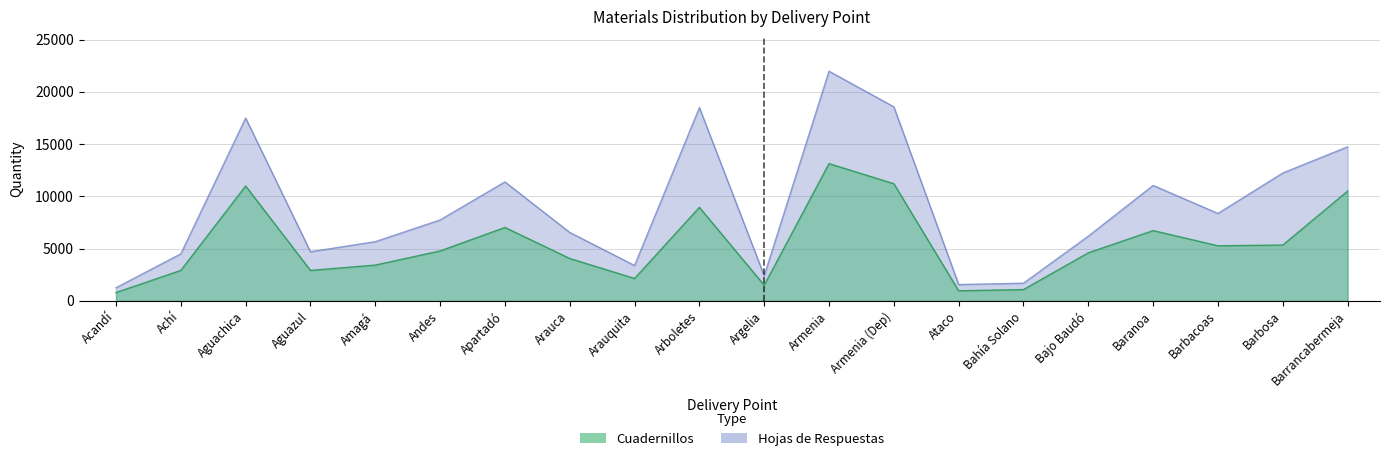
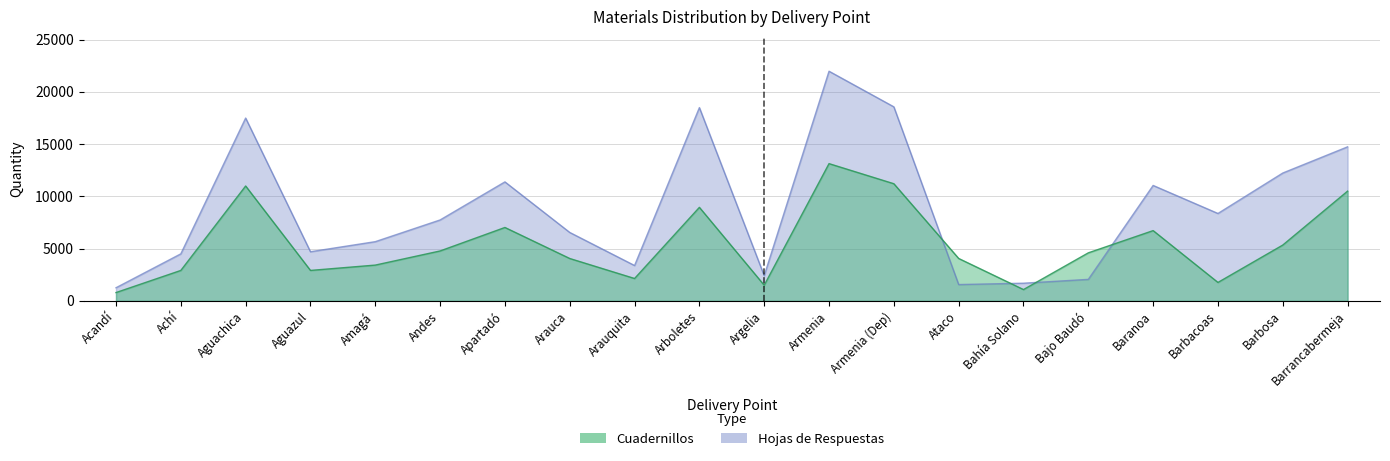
  {
    "Hojas de Respuestas": {
      "Acandí": 1300,
      "Achí": 4500,
      "Aguachica": 17500,
      "Aguazul": 4700,
      "Amagá": 5700,
      "Andes": 7700,
      "Apartadó": 11400,
      "Arauca": 6500,
      "Arauquita": 3400,
      "Arboletes": 18500,
      "Argelia": 2400,
      "Armenia": 22000,
      "Armenia (Dep)": 18600,
      "Ataco": 1600,
      "Bahía Solano": 1700,
-     "Bajo Baudó": 6200,
+     "Bajo Baudó": 2100,
      "Baranoa": 11000,
      "Barbacoas": 8400,
      "Barbosa": 12200,
      "Barrancabermeja": 14700
    },
    "Cuadernillos": {
      "Acandí": 800,
      "Achí": 2900,
      "Aguachica": 11000,
      "Aguazul": 2900,
      "Amagá": 3400,
      "Andes": 4800,
      "Apartadó": 7000,
      "Arauca": 4100,
      "Arauquita": 2100,
      "Arboletes": 8900,
      "Argelia": 1500,
      "Armenia": 13100,
      "Armenia (Dep)": 11200,
-     "Ataco": 1000,
+     "Ataco": 4100,
      "Bahía Solano": 1100,
      "Bajo Baudó": 4600,
      "Baranoa": 6700,
-     "Barbacoas": 5300,
+     "Barbacoas": 1800,
      "Barbosa": 5300,
      "Barrancabermeja": 10500
    }
  }
